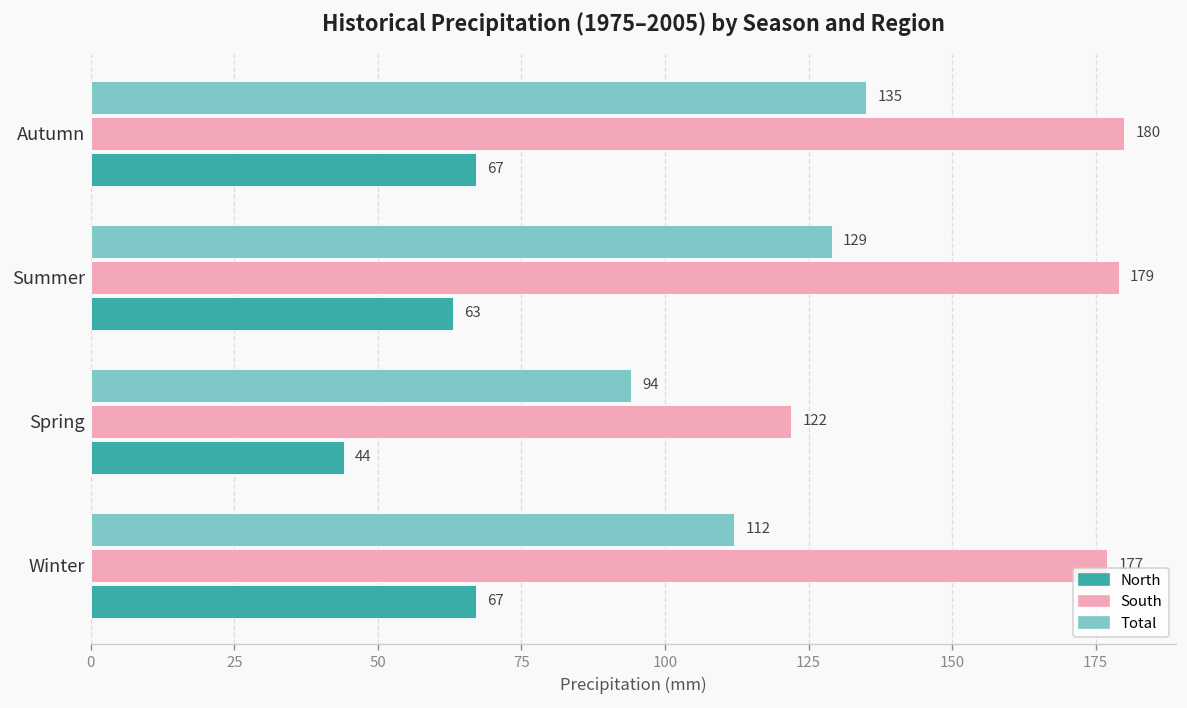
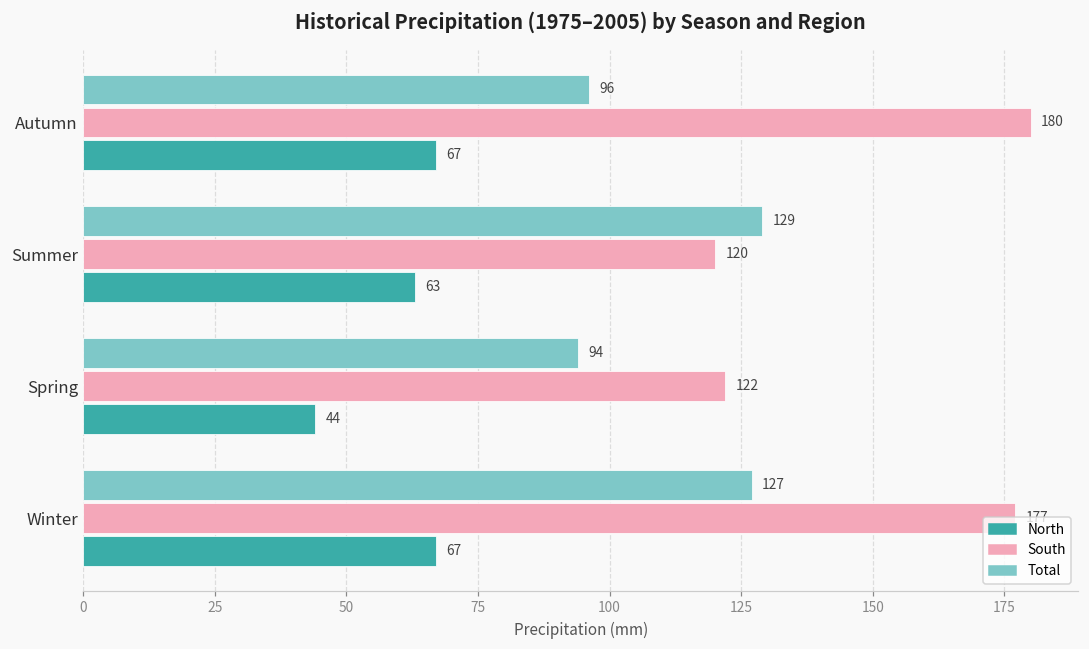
  {
    "North": {
      "Autumn": 67,
      "Summer": 63,
      "Spring": 44,
      "Winter": 67
    },
    "South": {
      "Autumn": 180,
-     "Summer": 179,
+     "Summer": 120,
      "Spring": 122
    },
    "Total": {
-     "Autumn": 135,
+     "Autumn": 96,
      "Summer": 129,
      "Spring": 94,
-     "Winter": 112
+     "Winter": 127
    }
  }
